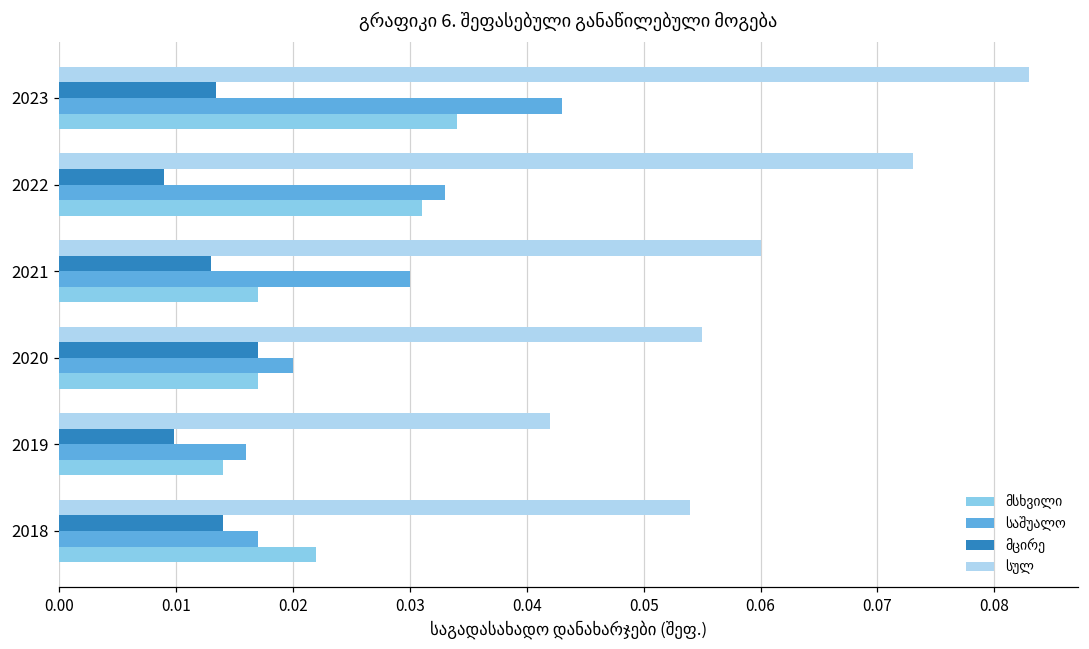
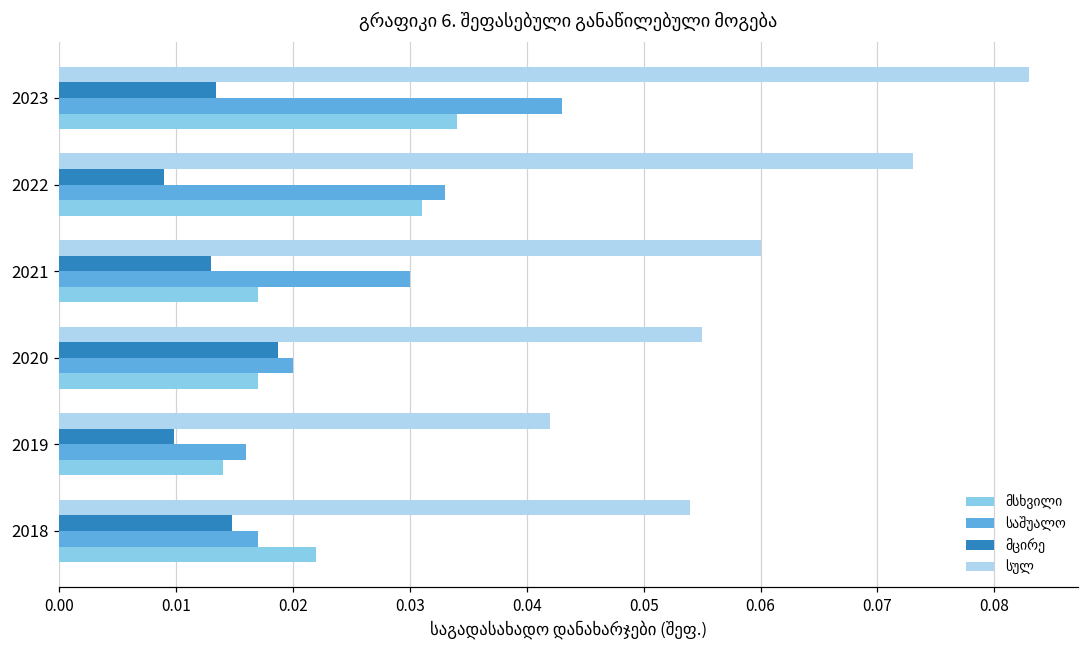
  {
    "მცირე": {
      "2023": 0.0134,
      "2022": 0.0090,
      "2021": 0.0130,
-     "2020": 0.0170,
+     "2020": 0.0187,
      "2019": 0.0098,
-     "2018": 0.0140
+     "2018": 0.0148
    }
  }
